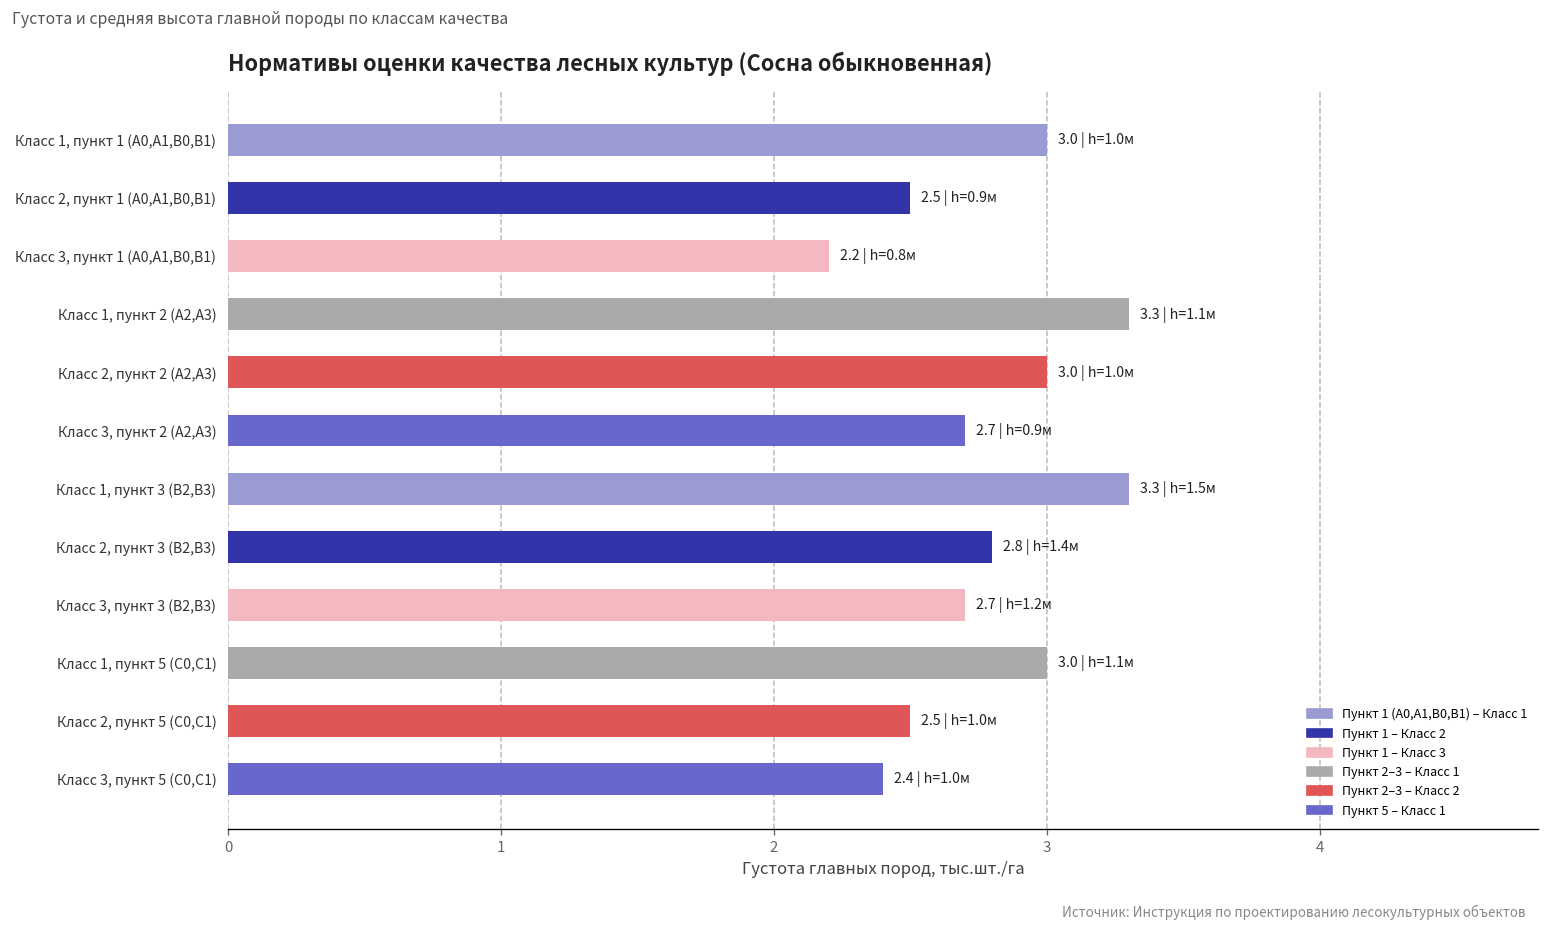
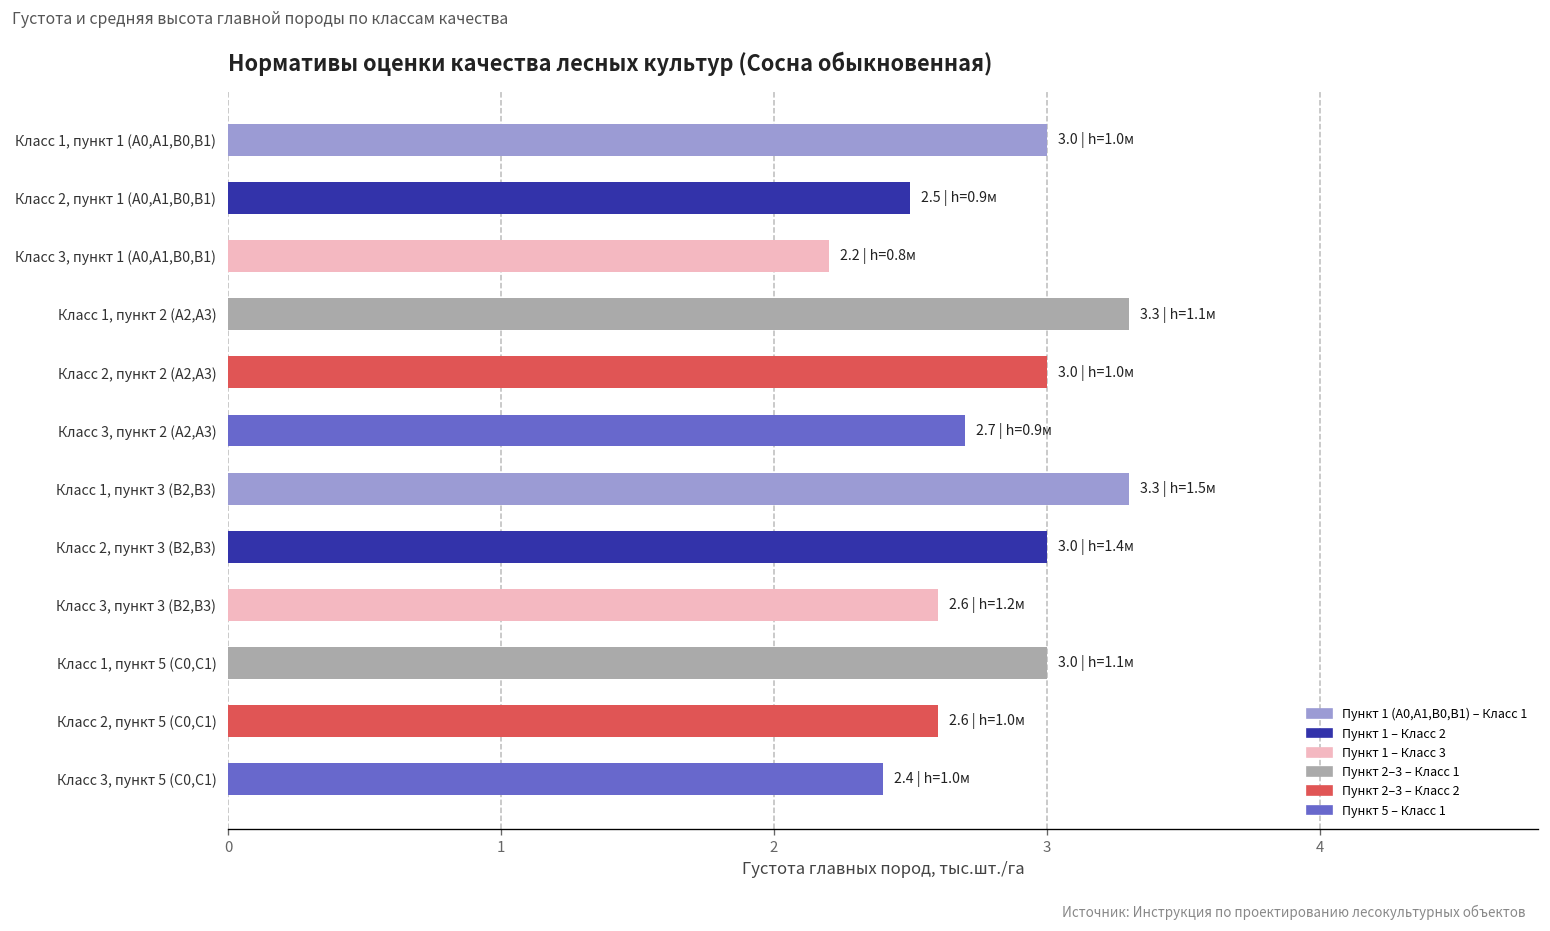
  {
    "Класс 1, пункт 1 (А0,А1,В0,В1)": 3.0,
    "Класс 2, пункт 1 (А0,А1,В0,В1)": 2.5,
    "Класс 3, пункт 1 (А0,А1,В0,В1)": 2.2,
    "Класс 1, пункт 2 (А2,А3)": 3.3,
    "Класс 2, пункт 2 (А2,А3)": 3.0,
    "Класс 3, пункт 2 (А2,А3)": 2.7,
    "Класс 1, пункт 3 (В2,В3)": 3.3,
-   "Класс 2, пункт 3 (В2,В3)": 2.8,
-   "Класс 3, пункт 3 (В2,В3)": 2.7,
+   "Класс 2, пункт 3 (В2,В3)": 3.0,
+   "Класс 3, пункт 3 (В2,В3)": 2.6,
    "Класс 1, пункт 5 (С0,С1)": 3.0,
-   "Класс 2, пункт 5 (С0,С1)": 2.5,
+   "Класс 2, пункт 5 (С0,С1)": 2.6,
    "Класс 3, пункт 5 (С0,С1)": 2.4
  }
